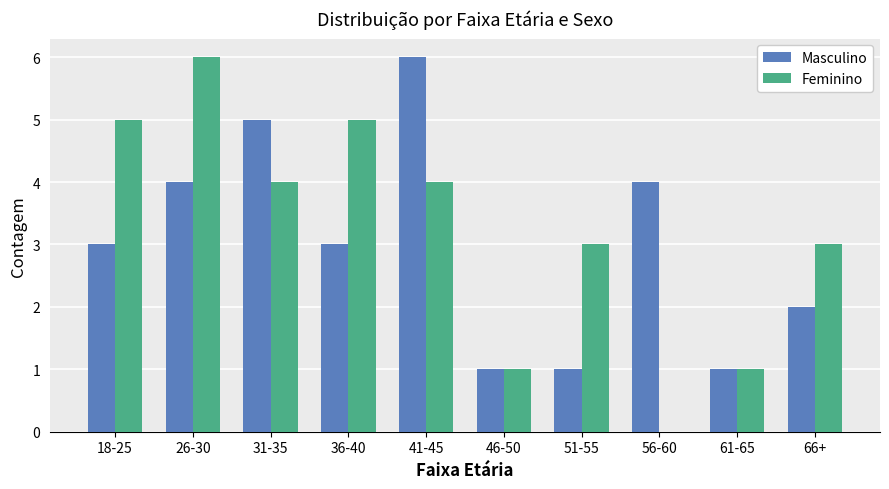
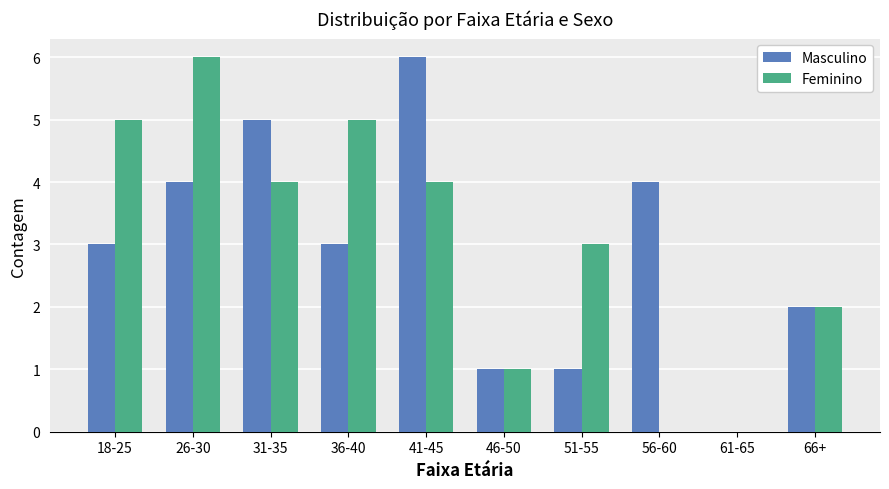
  {
    "Masculino": {
      "18-25": 3,
      "26-30": 4,
      "31-35": 5,
      "36-40": 3,
      "41-45": 6,
      "46-50": 1,
      "51-55": 1,
      "56-60": 4,
-     "61-65": 1,
+     "61-65": 0,
      "66+": 2
    },
    "Feminino": {
      "18-25": 5,
      "26-30": 6,
      "31-35": 4,
      "36-40": 5,
      "41-45": 4,
      "46-50": 1,
      "51-55": 3,
      "56-60": 0,
-     "61-65": 1,
-     "66+": 3
+     "61-65": 0,
+     "66+": 2
    }
  }
